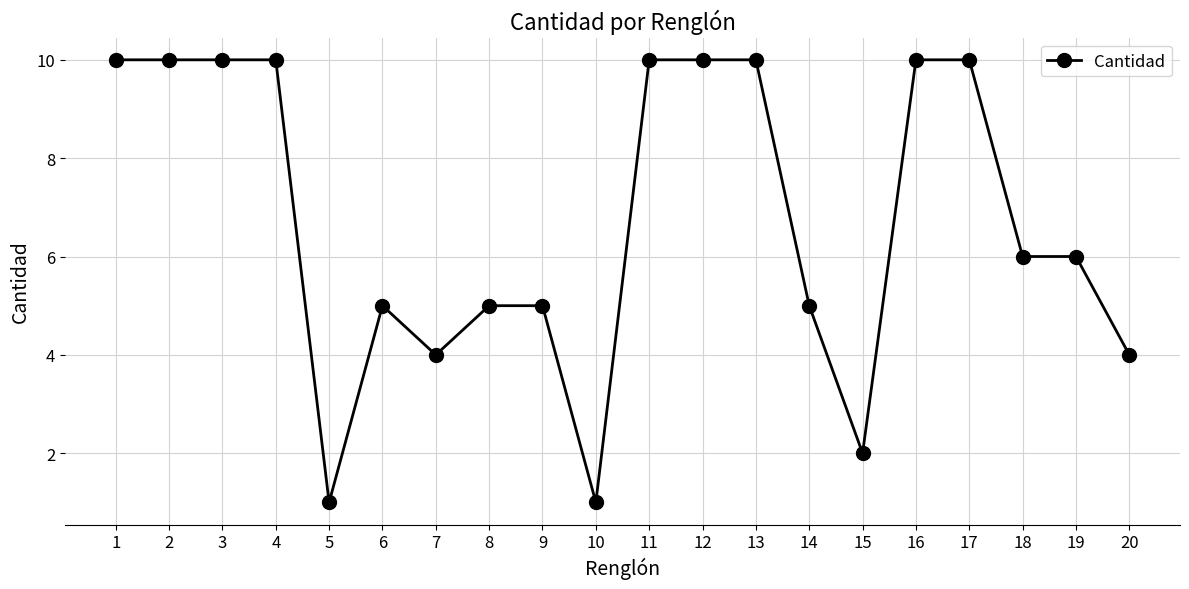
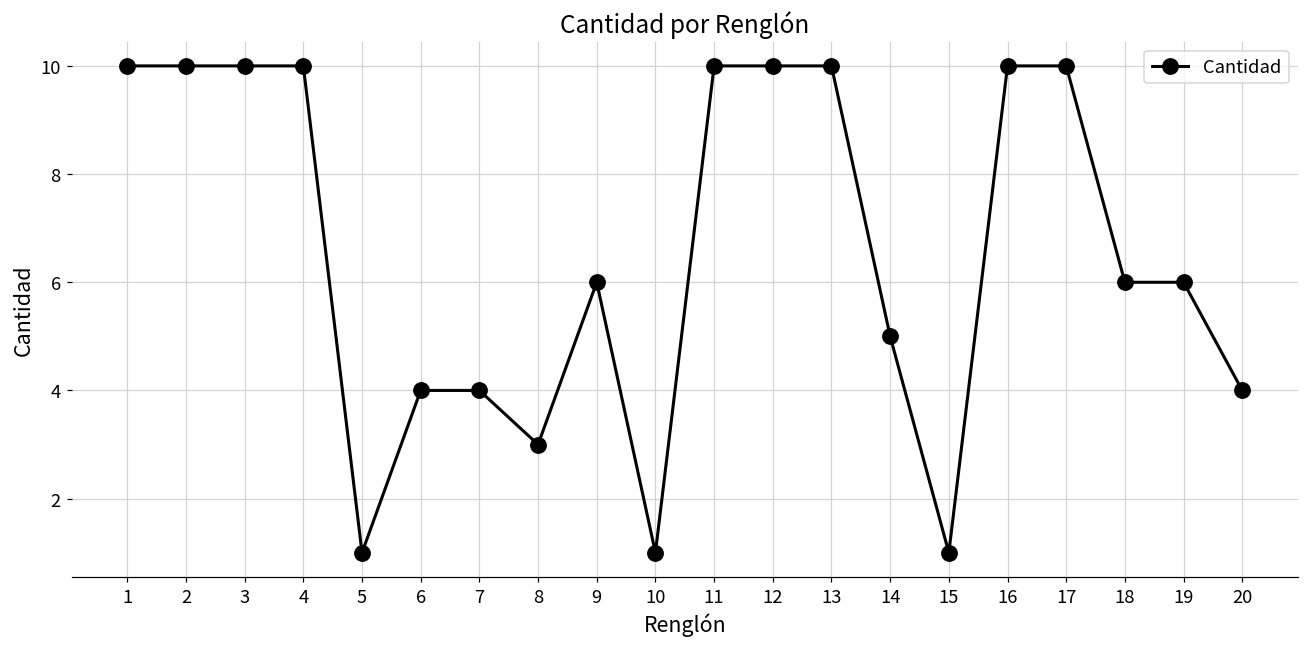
  {
    "1": 10,
    "2": 10,
    "3": 10,
    "4": 10,
    "5": 1,
-   "6": 5,
+   "6": 4,
    "7": 4,
-   "8": 5,
-   "9": 5,
+   "8": 3,
+   "9": 6,
    "10": 1,
    "11": 10,
    "12": 10,
    "13": 10,
    "14": 5,
-   "15": 2,
+   "15": 1,
    "16": 10,
    "17": 10,
    "18": 6,
    "19": 6,
    "20": 4
  }
